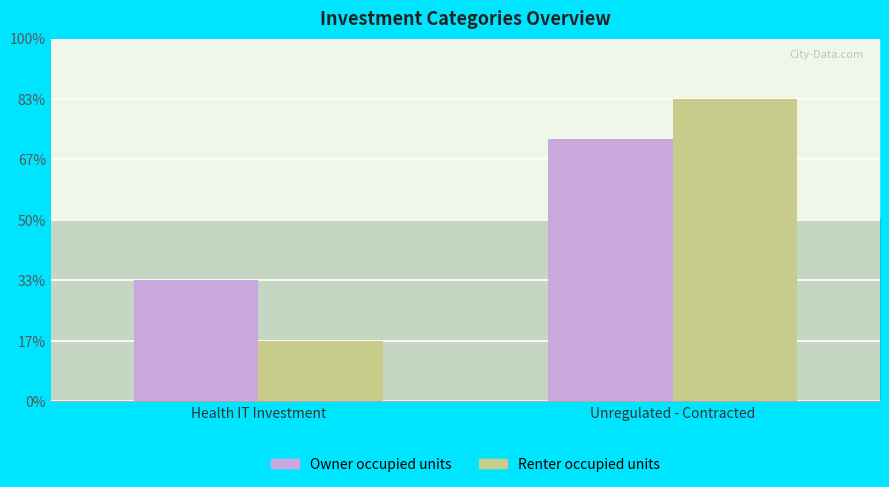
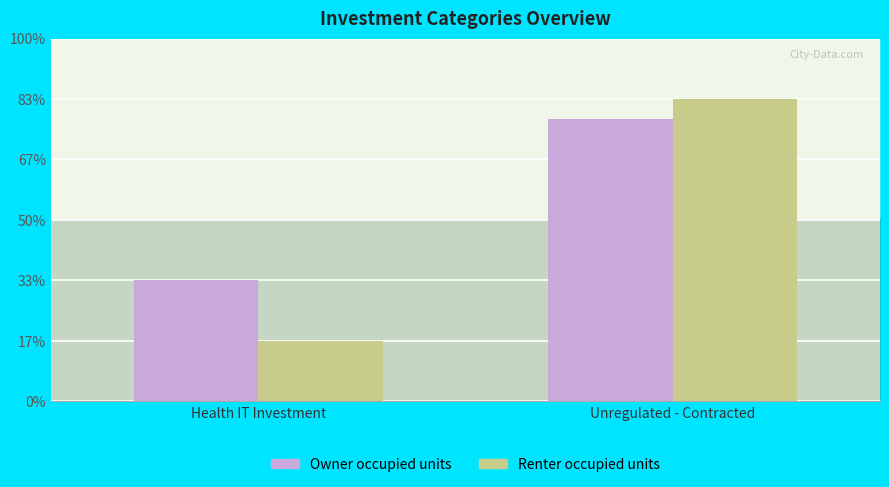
  {
    "Owner occupied units": {
      "Health IT Investment": "33%",
-     "Unregulated - Contracted": "72%"
+     "Unregulated - Contracted": "78%"
    },
    "Renter occupied units": {
      "Health IT Investment": "17%",
      "Unregulated - Contracted": "83%"
    }
  }
